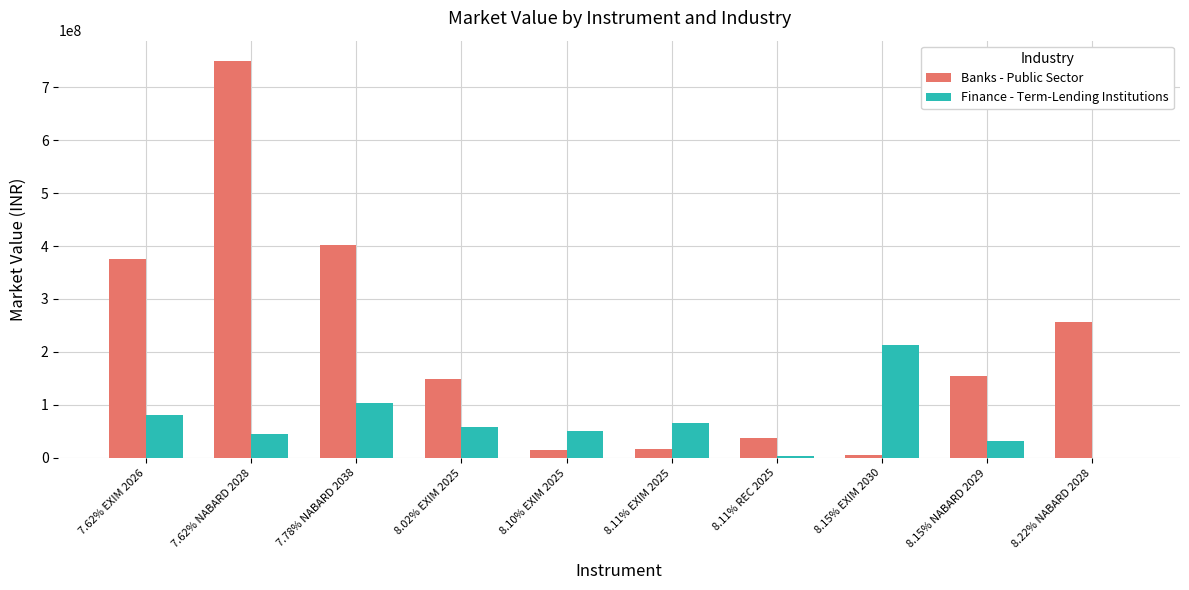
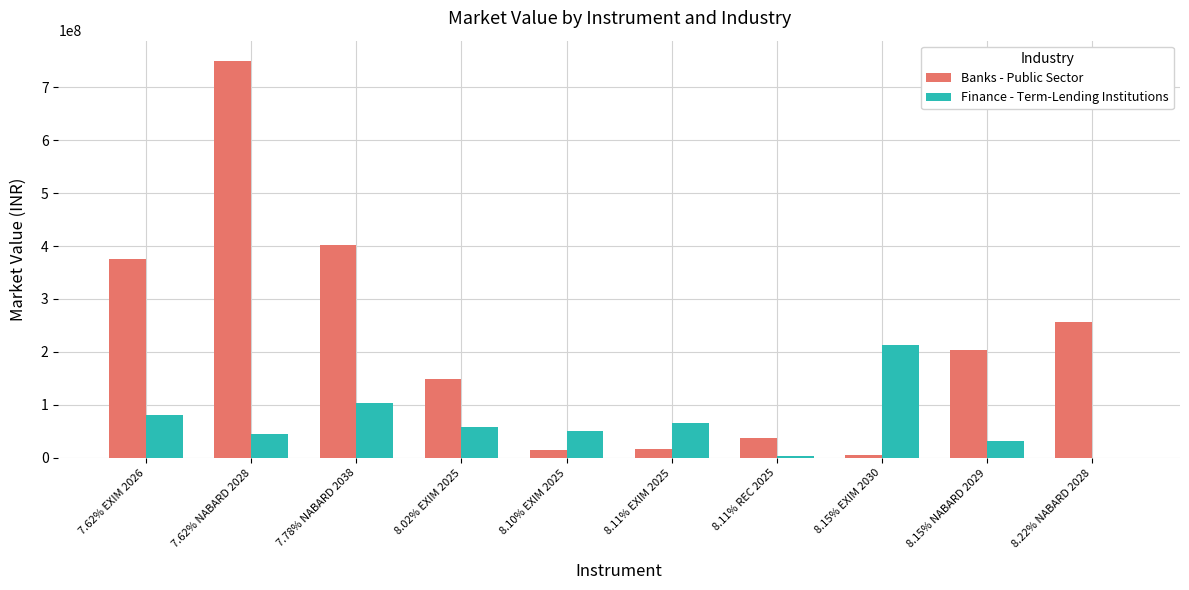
  {
    "Banks - Public Sector": {
      "7.62% EXIM 2026": 370000000,
      "7.62% NABARD 2028": 750000000,
      "7.78% NABARD 2038": 400000000,
      "8.02% EXIM 2025": 150000000,
      "8.10% EXIM 2025": 20000000,
      "8.11% EXIM 2025": 20000000,
      "8.11% REC 2025": 40000000,
      "8.15% EXIM 2030": 10000000,
-     "8.15% NABARD 2029": 160000000,
+     "8.15% NABARD 2029": 200000000,
      "8.22% NABARD 2028": 260000000
    },
    "Finance - Term-Lending Institutions": {
      "7.62% EXIM 2026": 80000000,
      "7.62% NABARD 2028": 50000000,
      "7.78% NABARD 2038": 100000000,
      "8.02% EXIM 2025": 60000000,
      "8.10% EXIM 2025": 50000000,
      "8.11% EXIM 2025": 70000000,
      "8.15% EXIM 2030": 210000000,
      "8.15% NABARD 2029": 30000000,
      "8.22% NABARD 2028": 0
    }
  }
